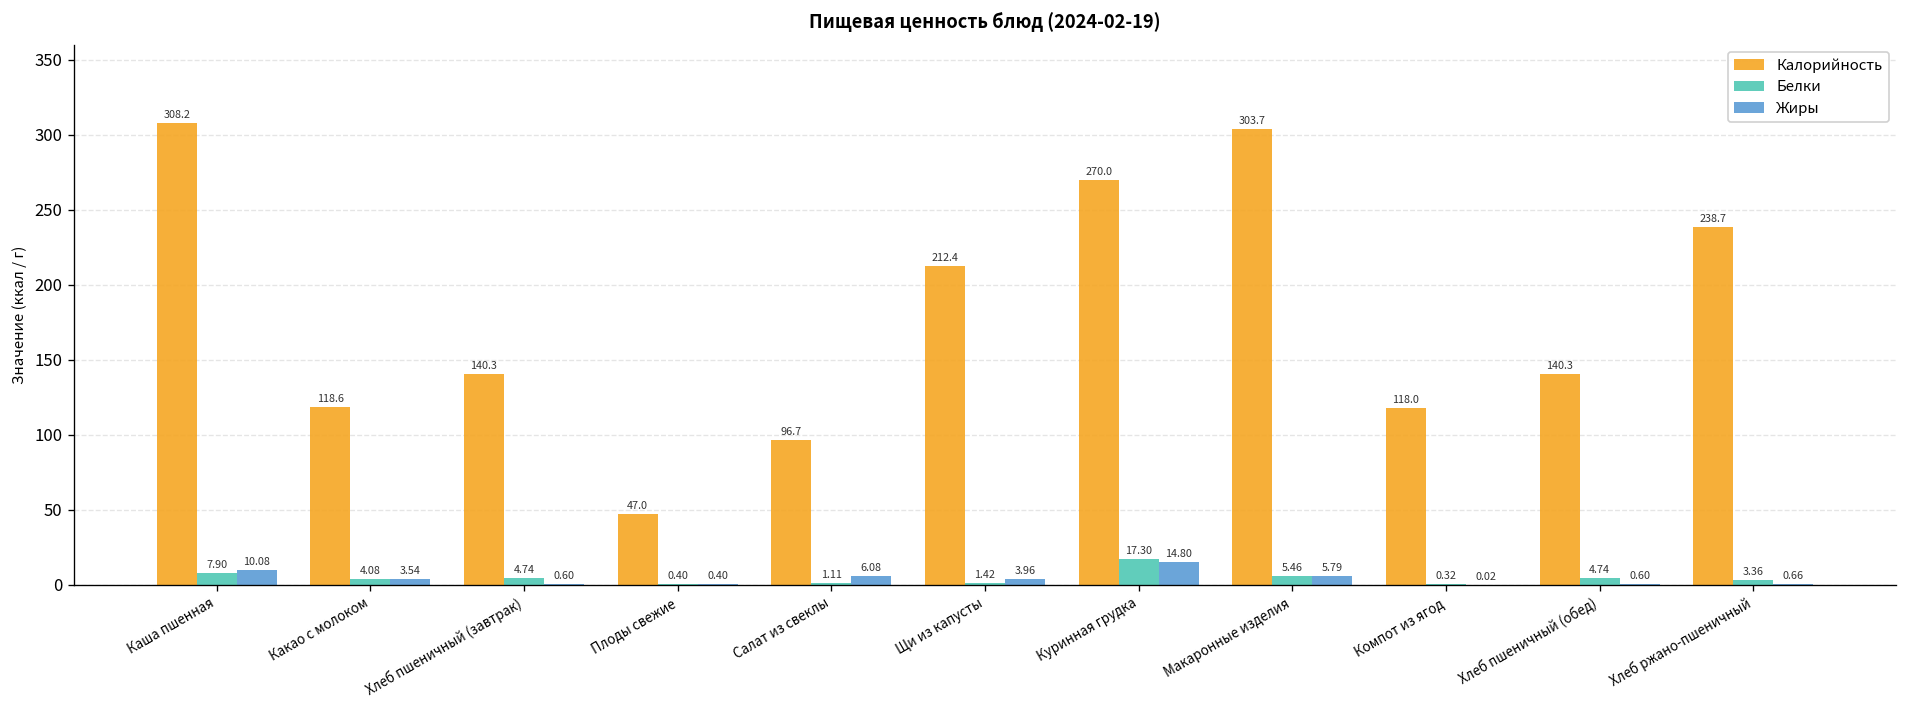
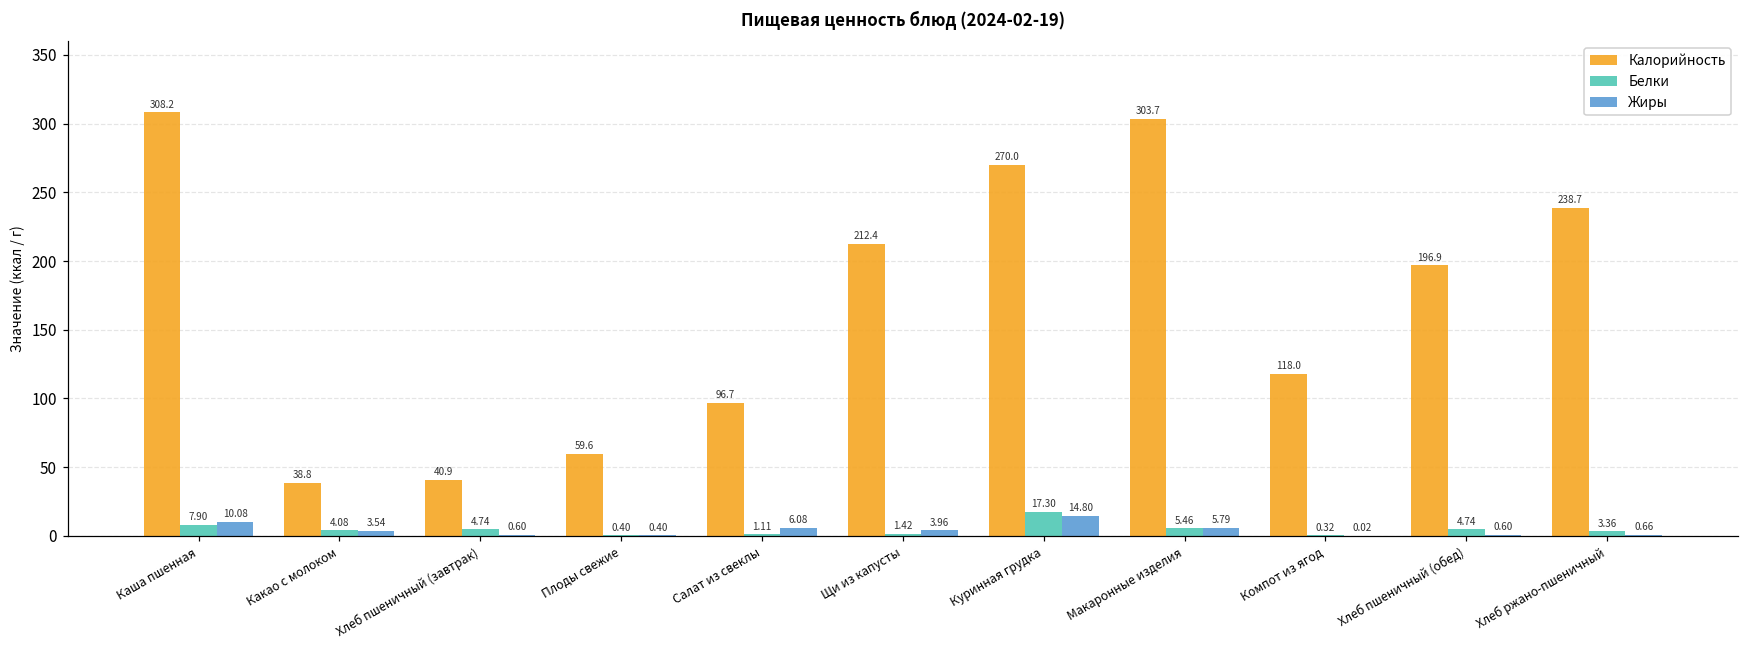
  {
    "Калорийность": {
      "Каша пшенная": 308.2,
-     "Какао с молоком": 118.6,
-     "Хлеб пшеничный (завтрак)": 140.3,
-     "Плоды свежие": 47.0,
+     "Какао с молоком": 38.8,
+     "Хлеб пшеничный (завтрак)": 40.9,
+     "Плоды свежие": 59.6,
      "Салат из свеклы": 96.7,
      "Щи из капусты": 212.4,
      "Куринная грудка": 270.0,
      "Макаронные изделия": 303.7,
      "Компот из ягод": 118.0,
-     "Хлеб пшеничный (обед)": 140.3,
+     "Хлеб пшеничный (обед)": 196.9,
      "Хлеб ржано-пшеничный": 238.7
    }
  }
